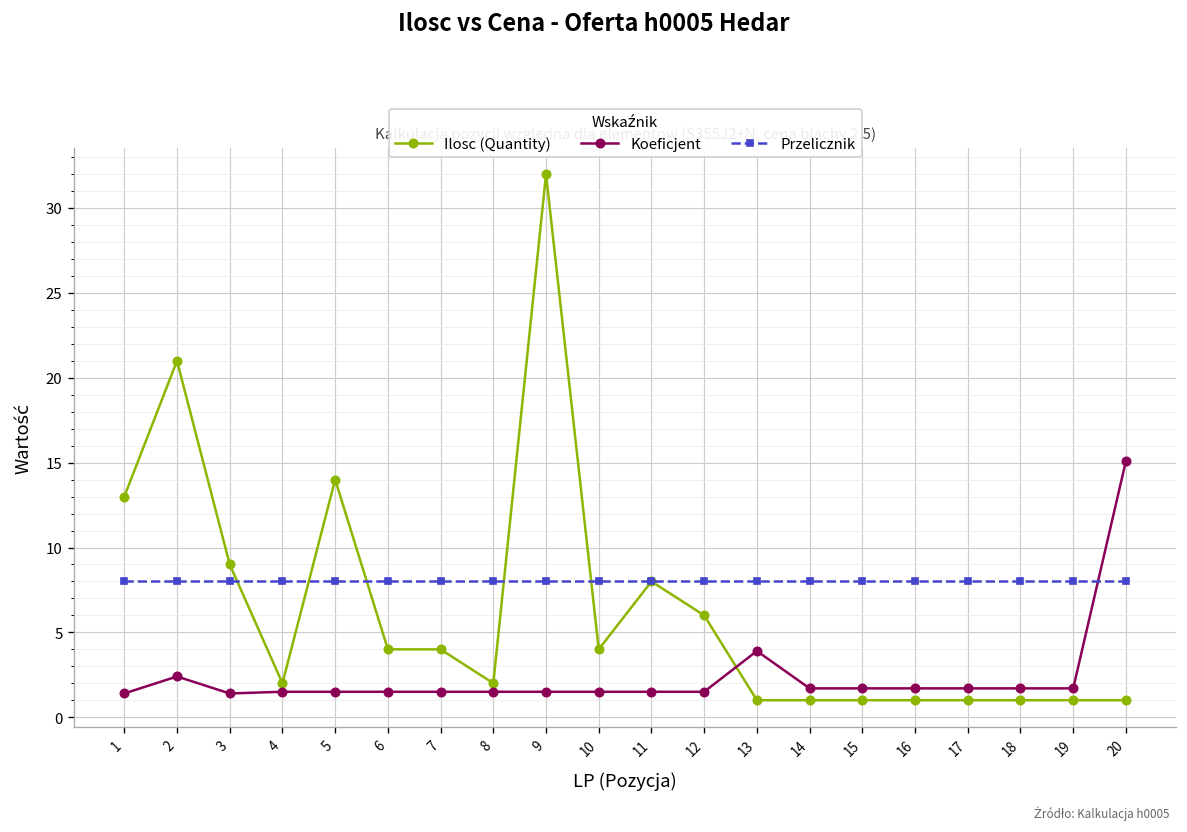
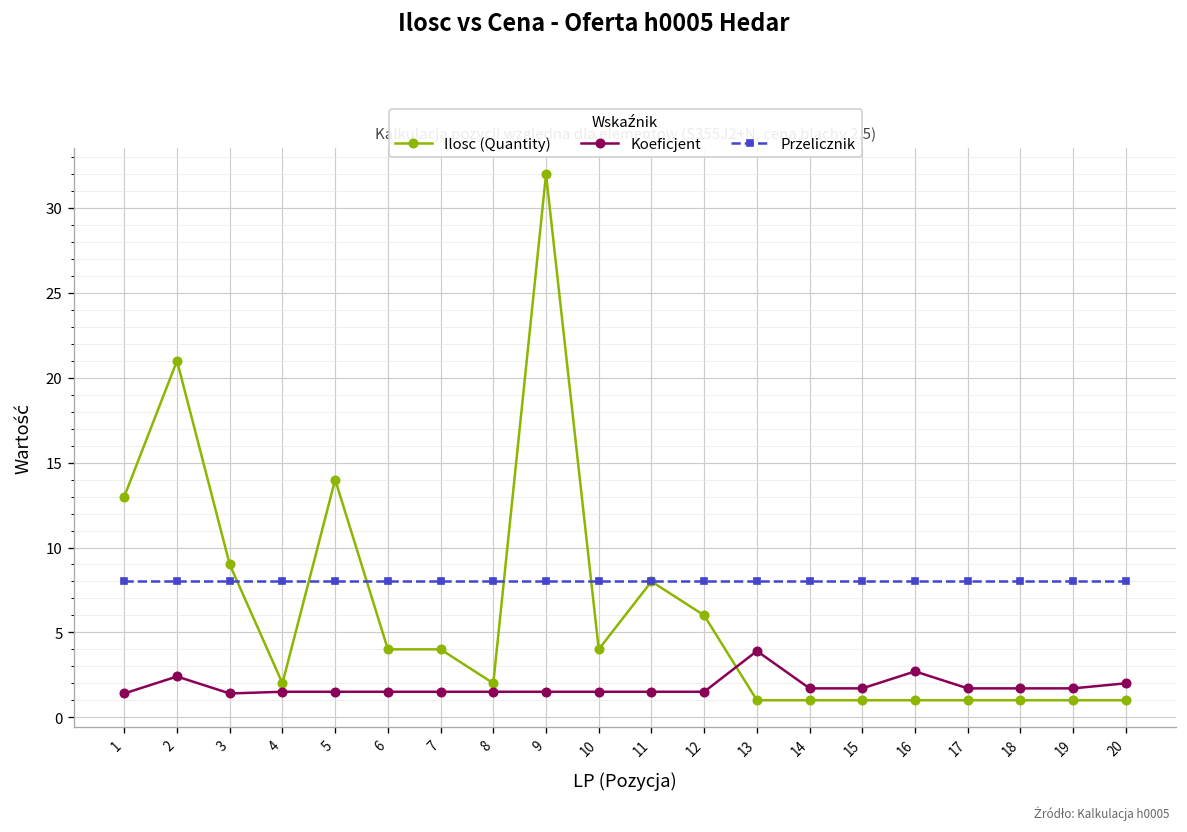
  {
    "Ilosc (Quantity)": {
      "1": 13.0,
      "2": 21.0,
      "3": 9.0,
      "4": 2.0,
      "5": 14.0,
      "6": 4.0,
      "7": 4.0,
      "8": 2.0,
      "9": 32.0,
      "10": 4.0,
      "12": 6.0,
      "13": 1.0,
      "14": 1.0,
      "15": 1.0,
      "16": 1.0,
      "17": 1.0,
      "18": 1.0,
      "19": 1.0,
      "20": 1.0
    },
    "Koeficjent": {
      "1": 1.4,
      "2": 2.4,
      "3": 1.4,
      "4": 1.5,
      "5": 1.5,
      "6": 1.5,
      "7": 1.5,
      "8": 1.5,
      "9": 1.5,
      "10": 1.5,
      "11": 1.5,
      "12": 1.5,
      "13": 3.9,
      "14": 1.7,
      "15": 1.7,
-     "16": 1.7,
+     "16": 2.7,
      "17": 1.7,
      "18": 1.7,
      "19": 1.7,
-     "20": 15.1
+     "20": 2.0
    },
    "Przelicznik": {
      "1": 8.0,
      "2": 8.0,
      "3": 8.0,
      "4": 8.0,
      "5": 8.0,
      "6": 8.0,
      "7": 8.0,
      "8": 8.0,
      "9": 8.0,
      "10": 8.0,
      "12": 8.0,
      "13": 8.0,
      "14": 8.0,
      "15": 8.0,
      "16": 8.0,
      "17": 8.0,
      "18": 8.0,
      "19": 8.0,
      "20": 8.0
    }
  }
